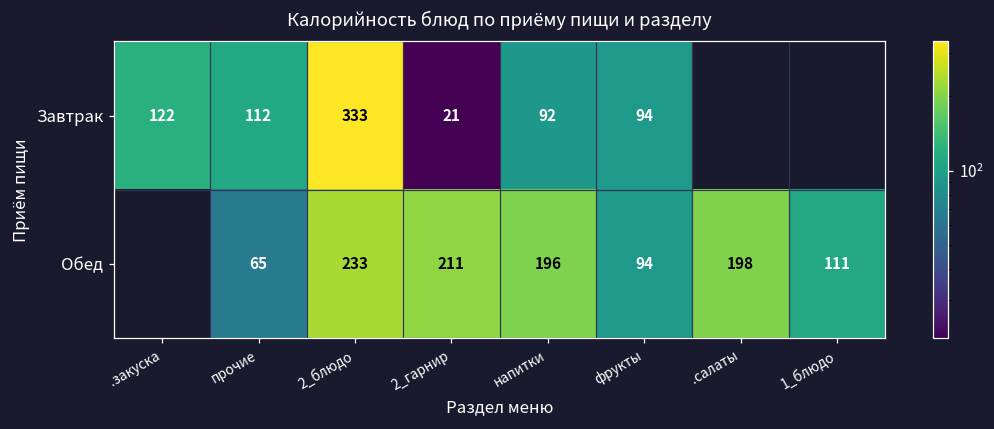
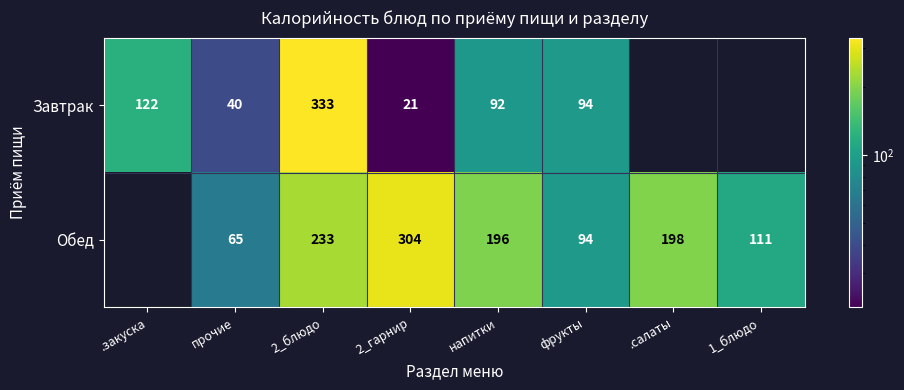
  {
    "Завтрак": {
      ".закуска": 122,
-     "прочие": 112,
+     "прочие": 40,
      "2_блюдо": 333,
      "2_гарнир": 21,
      "напитки": 92,
      "фрукты": 94
    },
    "Обед": {
      "прочие": 65,
      "2_блюдо": 233,
-     "2_гарнир": 211,
+     "2_гарнир": 304,
      "напитки": 196,
      "фрукты": 94,
      ".салаты": 198,
      "1_блюдо": 111
    }
  }
